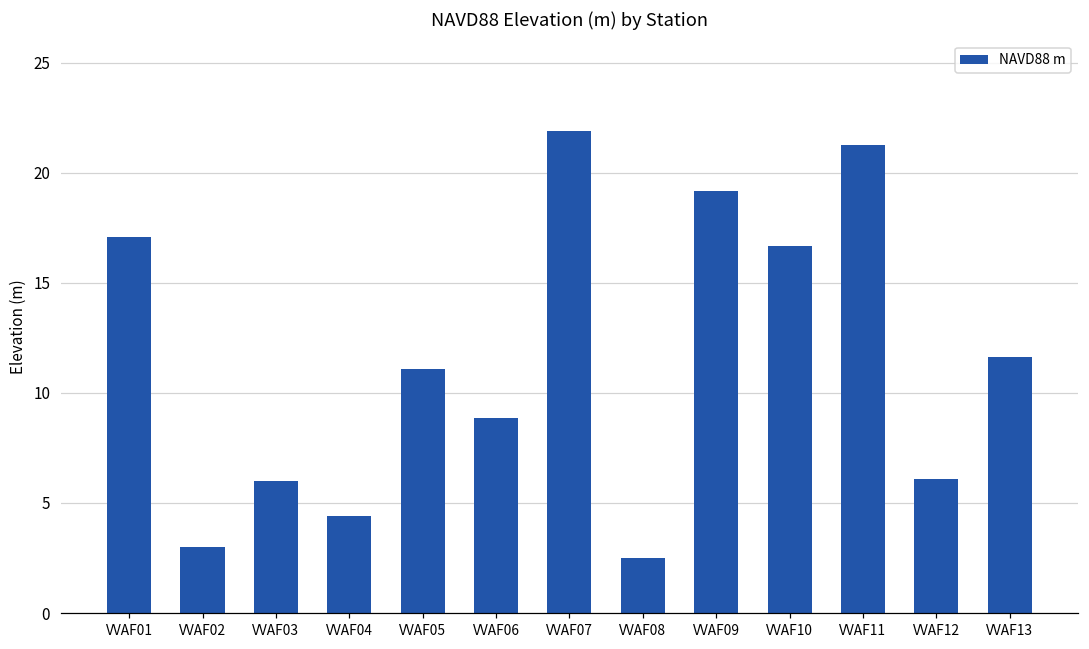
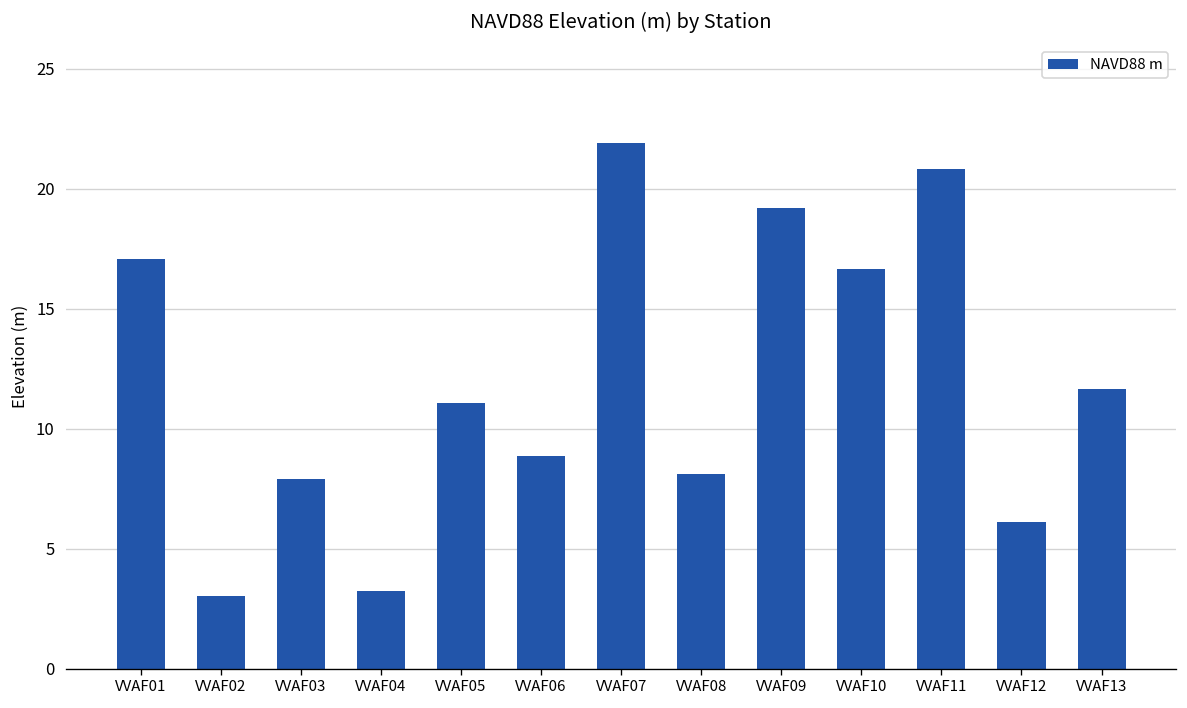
  {
    "VVAF01": 17.1,
    "VVAF02": 3.0,
-   "VVAF03": 6.0,
-   "VVAF04": 4.4,
+   "VVAF03": 7.9,
+   "VVAF04": 3.2,
    "VVAF05": 11.1,
    "VVAF06": 8.9,
    "VVAF07": 21.9,
-   "VVAF08": 2.5,
+   "VVAF08": 8.1,
    "VVAF09": 19.2,
    "VVAF10": 16.7,
-   "VVAF11": 21.3,
+   "VVAF11": 20.8,
    "VVAF12": 6.1,
    "VVAF13": 11.7
  }
